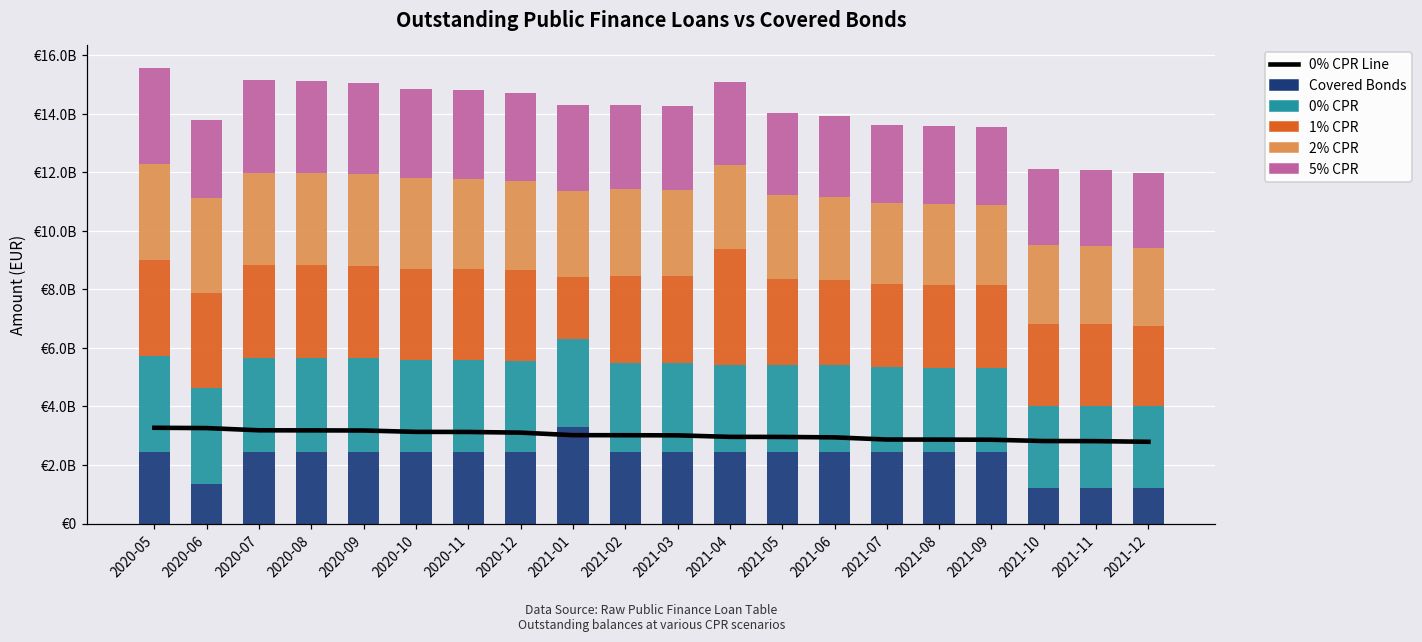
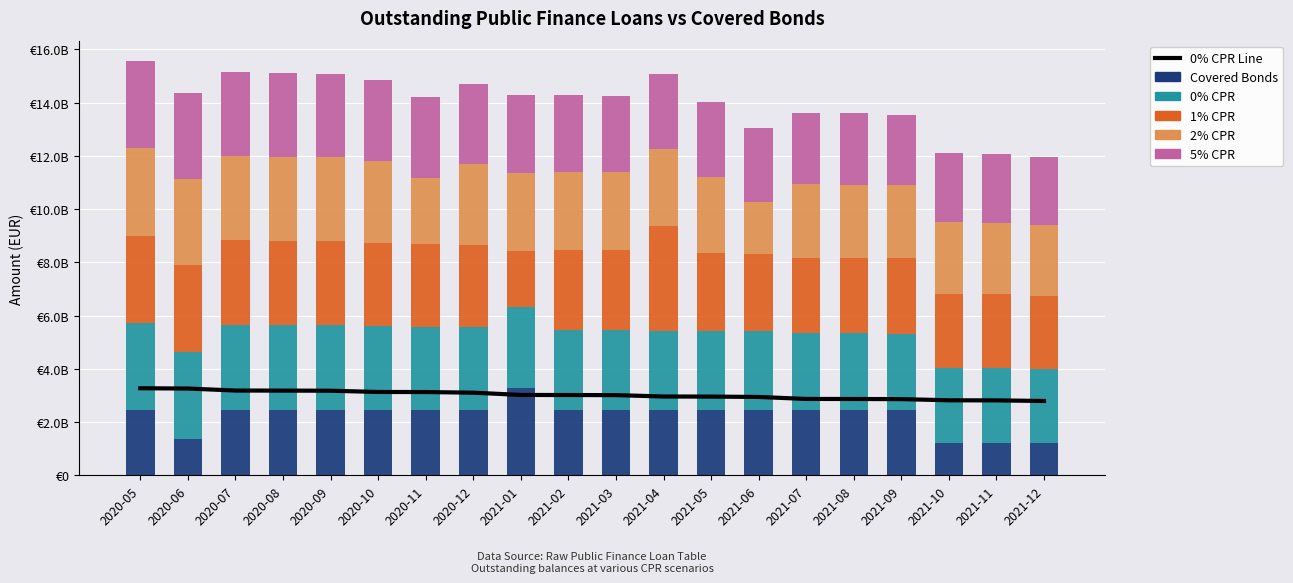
  {
    "0% CPR Line": {
      "2020-05": "€3300000000",
      "2020-06": "€3300000000",
      "2020-07": "€3200000000",
      "2020-08": "€3200000000",
      "2020-09": "€3200000000",
      "2020-10": "€3100000000",
      "2020-11": "€3100000000",
      "2020-12": "€3100000000",
      "2021-01": "€3000000000",
      "2021-02": "€3000000000",
      "2021-03": "€3000000000",
      "2021-04": "€3000000000",
      "2021-05": "€3000000000",
      "2021-06": "€2900000000",
      "2021-07": "€2900000000",
      "2021-08": "€2900000000",
      "2021-09": "€2900000000",
      "2021-10": "€2800000000",
      "2021-11": "€2800000000",
      "2021-12": "€2800000000"
    },
    "Covered Bonds": {
      "2020-05": "€2500000000",
      "2020-06": "€1400000000",
      "2020-07": "€2500000000",
      "2020-08": "€2500000000",
      "2020-09": "€2500000000",
      "2020-10": "€2500000000",
      "2020-11": "€2500000000",
      "2020-12": "€2500000000",
      "2021-01": "€3300000000",
      "2021-02": "€2500000000",
      "2021-03": "€2500000000",
      "2021-04": "€2500000000",
      "2021-05": "€2500000000",
      "2021-06": "€2500000000",
      "2021-07": "€2500000000",
      "2021-08": "€2500000000",
      "2021-09": "€2500000000",
      "2021-10": "€1200000000",
      "2021-11": "€1200000000",
      "2021-12": "€1200000000"
    },
    "0% CPR": {
      "2020-05": "€3300000000",
      "2020-06": "€3300000000",
      "2020-07": "€3200000000",
      "2020-08": "€3200000000",
      "2020-09": "€3200000000",
      "2020-10": "€3100000000",
      "2020-11": "€3100000000",
      "2020-12": "€3100000000",
      "2021-01": "€3000000000",
      "2021-02": "€3000000000",
      "2021-03": "€3000000000",
      "2021-04": "€3000000000",
      "2021-05": "€3000000000",
      "2021-06": "€2900000000",
      "2021-07": "€2900000000",
      "2021-08": "€2900000000",
      "2021-09": "€2900000000",
      "2021-10": "€2800000000",
      "2021-11": "€2800000000",
      "2021-12": "€2800000000"
    },
    "1% CPR": {
      "2020-05": "€3300000000",
      "2020-06": "€3300000000",
      "2020-07": "€3200000000",
      "2020-08": "€3200000000",
      "2020-09": "€3200000000",
      "2020-10": "€3100000000",
      "2020-11": "€3100000000",
      "2020-12": "€3100000000",
      "2021-01": "€2100000000",
      "2021-02": "€3000000000",
      "2021-03": "€3000000000",
      "2021-04": "€4000000000",
      "2021-05": "€2900000000",
      "2021-06": "€2900000000",
      "2021-07": "€2800000000",
      "2021-08": "€2800000000",
      "2021-09": "€2800000000",
      "2021-10": "€2800000000",
      "2021-11": "€2800000000",
      "2021-12": "€2700000000"
    },
    "2% CPR": {
      "2020-05": "€3300000000",
      "2020-06": "€3200000000",
      "2020-07": "€3200000000",
      "2020-08": "€3200000000",
      "2020-09": "€3100000000",
      "2020-10": "€3100000000",
-     "2020-11": "€3100000000",
+     "2020-11": "€2500000000",
      "2020-12": "€3000000000",
      "2021-01": "€3000000000",
      "2021-02": "€2900000000",
      "2021-03": "€2900000000",
      "2021-04": "€2900000000",
      "2021-05": "€2900000000",
-     "2021-06": "€2800000000",
+     "2021-06": "€1900000000",
      "2021-07": "€2800000000",
      "2021-08": "€2800000000",
      "2021-09": "€2700000000",
      "2021-10": "€2700000000",
      "2021-11": "€2700000000",
      "2021-12": "€2700000000"
    },
    "5% CPR": {
      "2020-05": "€3300000000",
-     "2020-06": "€2700000000",
+     "2020-06": "€3200000000",
      "2020-07": "€3100000000",
      "2020-08": "€3100000000",
      "2020-09": "€3100000000",
      "2020-10": "€3100000000",
      "2020-11": "€3000000000",
      "2020-12": "€3000000000",
      "2021-01": "€2900000000",
      "2021-02": "€2900000000",
      "2021-03": "€2900000000",
      "2021-04": "€2800000000",
      "2021-05": "€2800000000",
      "2021-06": "€2800000000",
      "2021-07": "€2700000000",
      "2021-08": "€2700000000",
      "2021-09": "€2700000000",
      "2021-10": "€2600000000",
      "2021-11": "€2600000000",
      "2021-12": "€2600000000"
    }
  }
